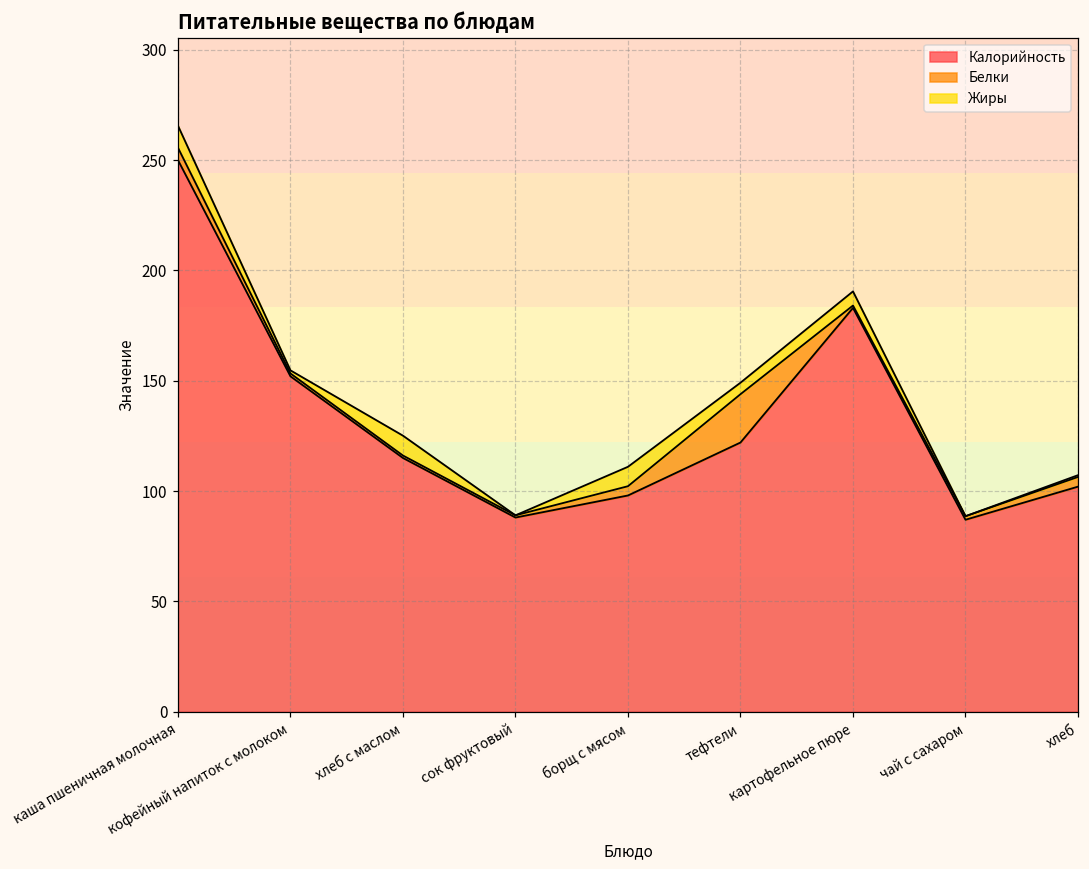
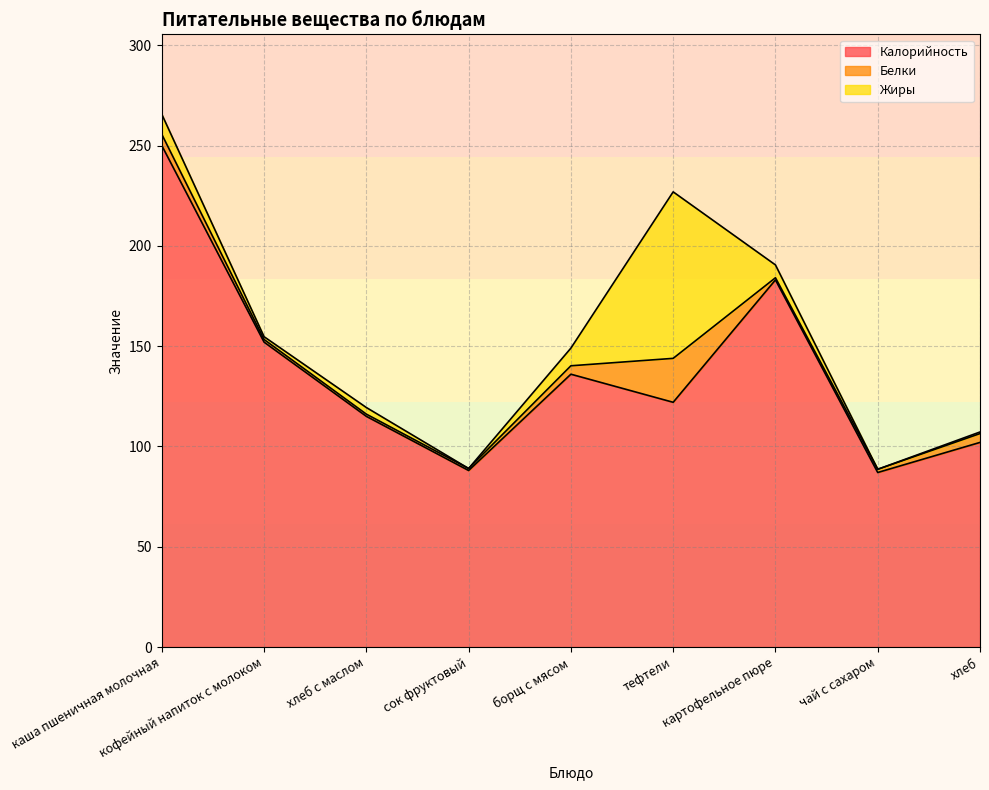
  {
    "Калорийность": {
      "каша пшеничная молочная": 250,
      "кофейный напиток с молоком": 152,
-     "борщ с мясом": 98,
+     "борщ с мясом": 136,
      "тефтели": 122,
      "чай с сахаром": 87,
      "хлеб": 102
    },
    "Белки": {
      "каша пшеничная молочная": 6,
      "кофейный напиток с молоком": 1,
      "борщ с мясом": 4,
      "тефтели": 22
    },
    "Жиры": {
      "каша пшеничная молочная": 10,
      "кофейный напиток с молоком": 1,
-     "хлеб с маслом": 9,
+     "хлеб с маслом": 3,
      "борщ с мясом": 9,
-     "тефтели": 5,
+     "тефтели": 83,
      "картофельное пюре": 6
    }
  }
